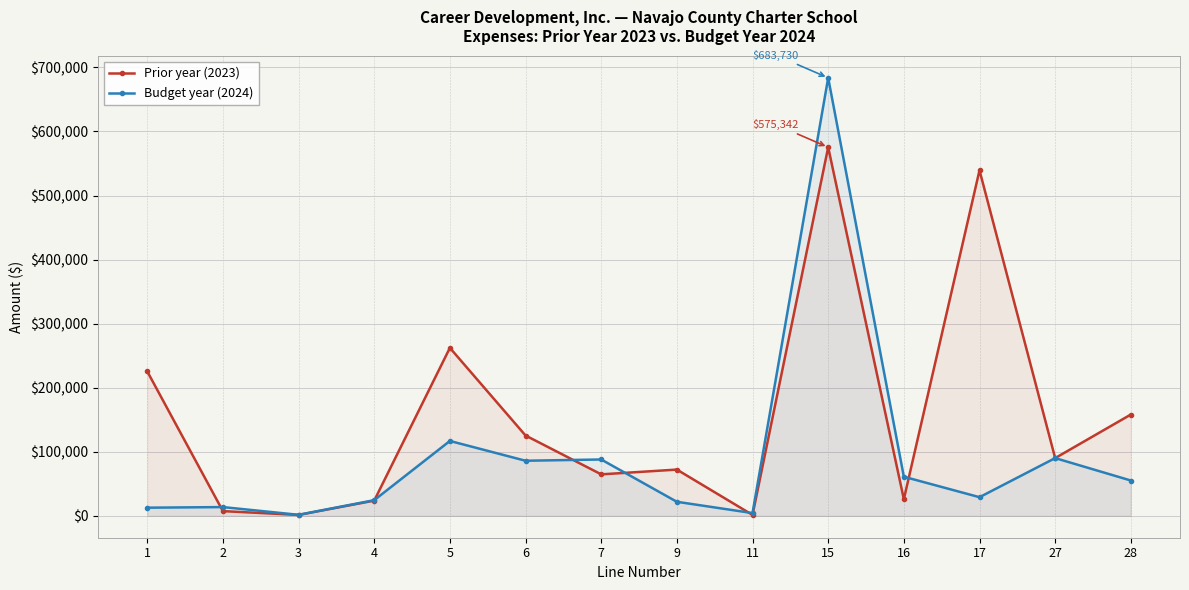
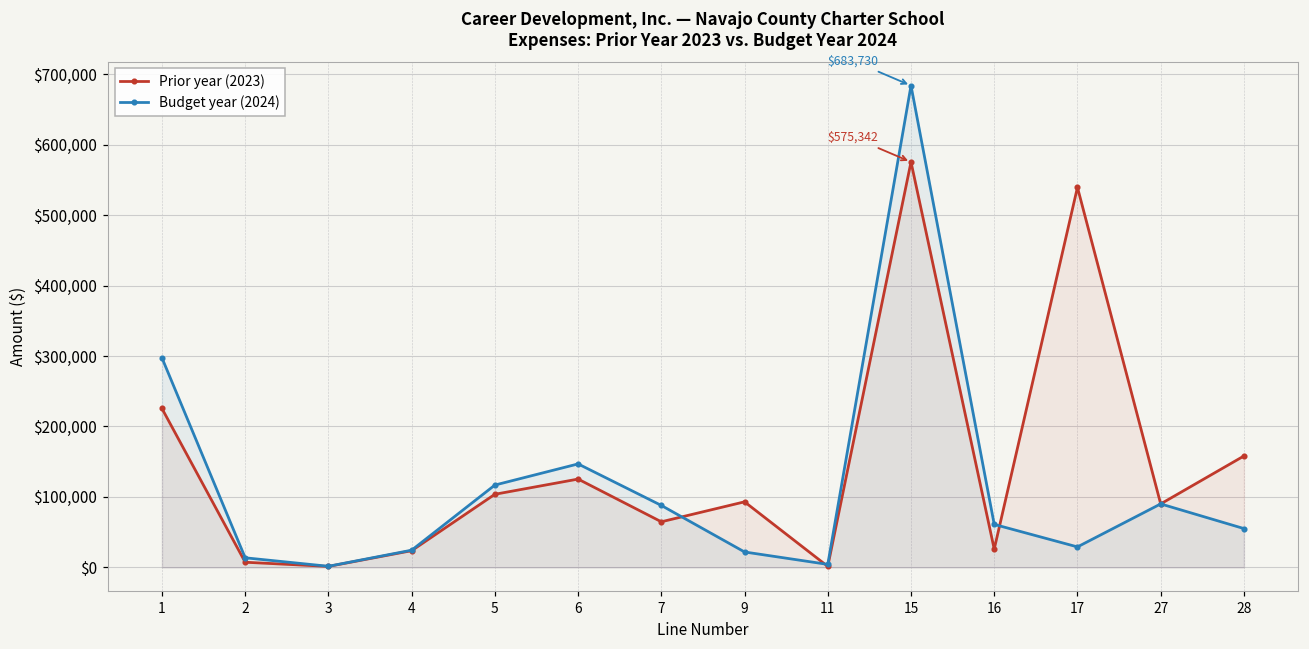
  {
    "Prior year (2023)": {
      "1": "$230,000",
      "2": "$10,000",
-     "5": "$260,000",
+     "5": "$100,000",
      "6": "$130,000",
      "7": "$60,000",
-     "9": "$70,000",
+     "9": "$90,000",
      "16": "$30,000",
      "17": "$540,000",
      "28": "$160,000"
    },
    "Budget year (2024)": {
-     "1": "$10,000",
+     "1": "$300,000",
      "2": "$10,000",
      "5": "$120,000",
-     "6": "$90,000",
+     "6": "$150,000",
      "7": "$90,000",
      "9": "$20,000",
      "16": "$60,000",
      "17": "$30,000",
      "28": "$60,000"
    }
  }
